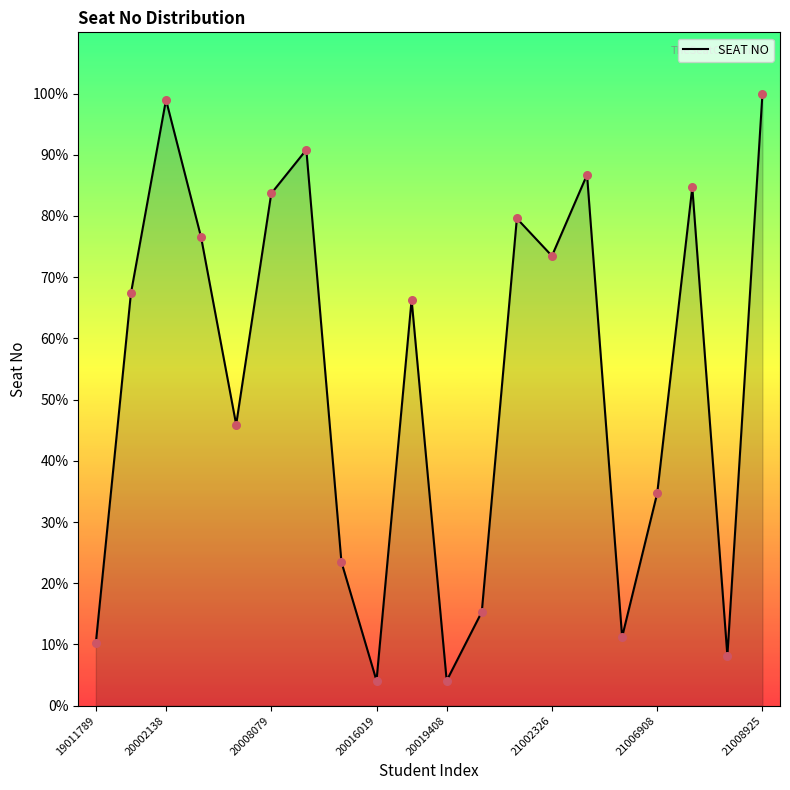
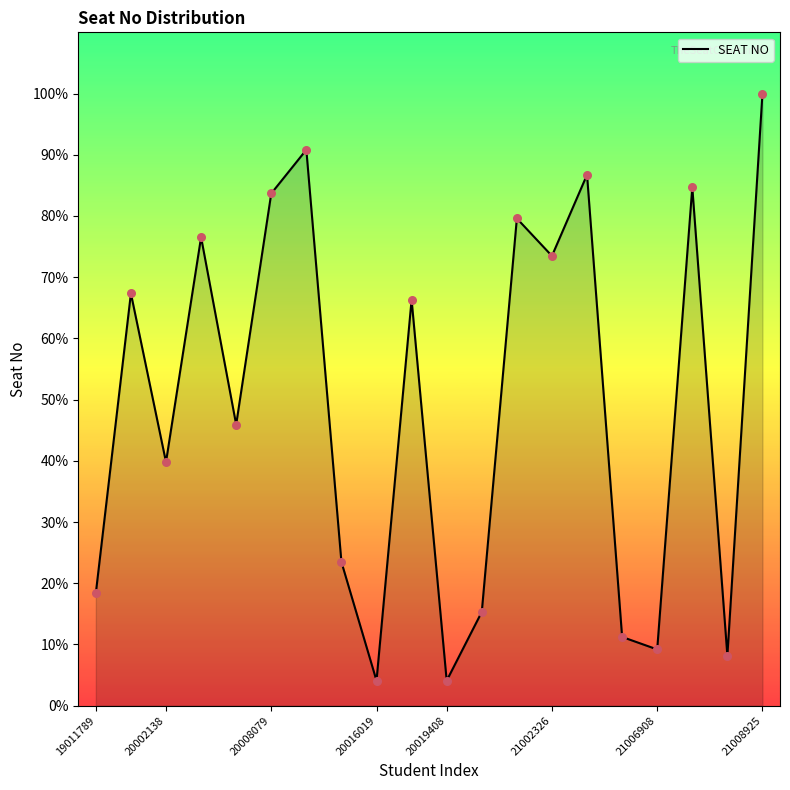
  {
-   "19011789": "10%",
-   "20002138": "99%",
+   "19011789": "18%",
+   "20002138": "40%",
    "20008079": "84%",
    "20016019": "4%",
    "20019408": "4%",
    "21002326": "73%",
-   "21006908": "35%",
+   "21006908": "9%",
    "21008925": "100%"
  }
